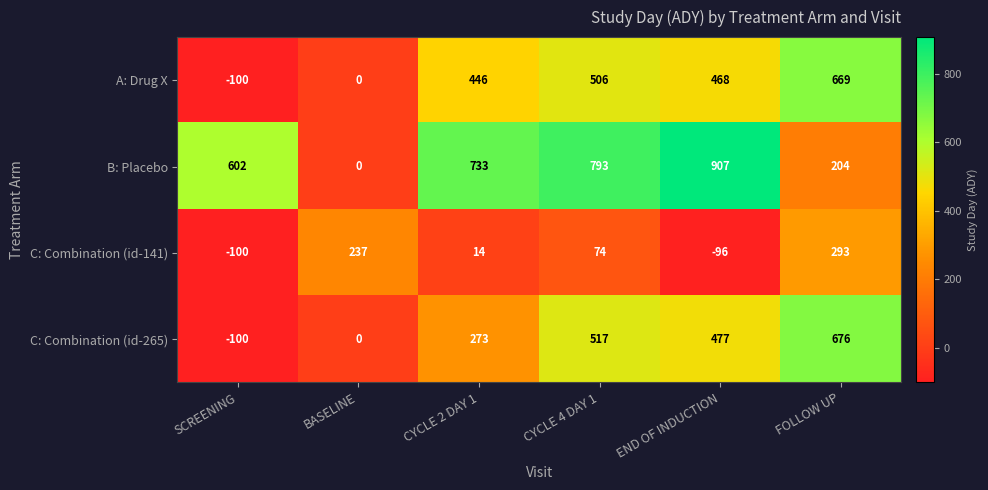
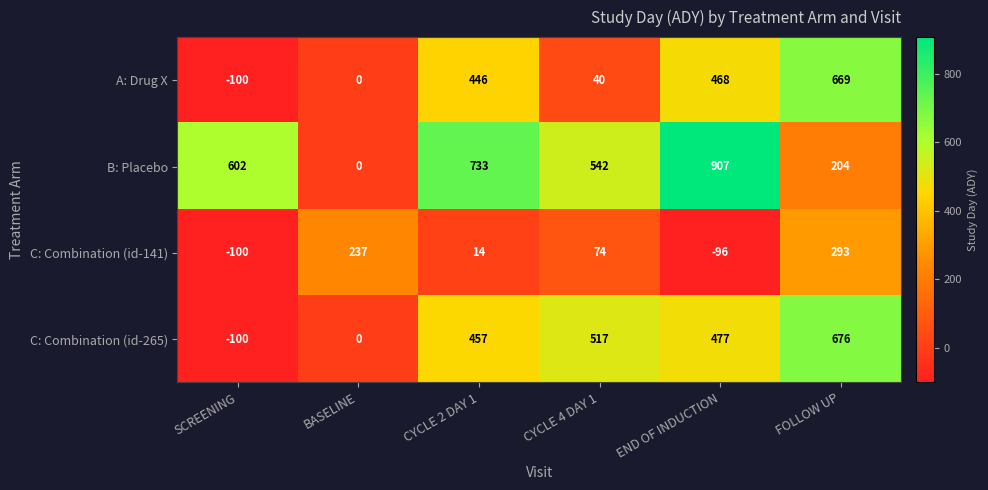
  {
    "A: Drug X": {
      "SCREENING": -100,
      "BASELINE": 0,
      "CYCLE 2 DAY 1": 446,
-     "CYCLE 4 DAY 1": 506,
+     "CYCLE 4 DAY 1": 40,
      "END OF INDUCTION": 468,
      "FOLLOW UP": 669
    },
    "B: Placebo": {
      "SCREENING": 602,
      "BASELINE": 0,
      "CYCLE 2 DAY 1": 733,
-     "CYCLE 4 DAY 1": 793,
+     "CYCLE 4 DAY 1": 542,
      "END OF INDUCTION": 907,
      "FOLLOW UP": 204
    },
    "C: Combination (id-141)": {
      "SCREENING": -100,
      "BASELINE": 237,
      "CYCLE 2 DAY 1": 14,
      "CYCLE 4 DAY 1": 74,
      "END OF INDUCTION": -96,
      "FOLLOW UP": 293
    },
    "C: Combination (id-265)": {
      "SCREENING": -100,
      "BASELINE": 0,
-     "CYCLE 2 DAY 1": 273,
+     "CYCLE 2 DAY 1": 457,
      "CYCLE 4 DAY 1": 517,
      "END OF INDUCTION": 477,
      "FOLLOW UP": 676
    }
  }
